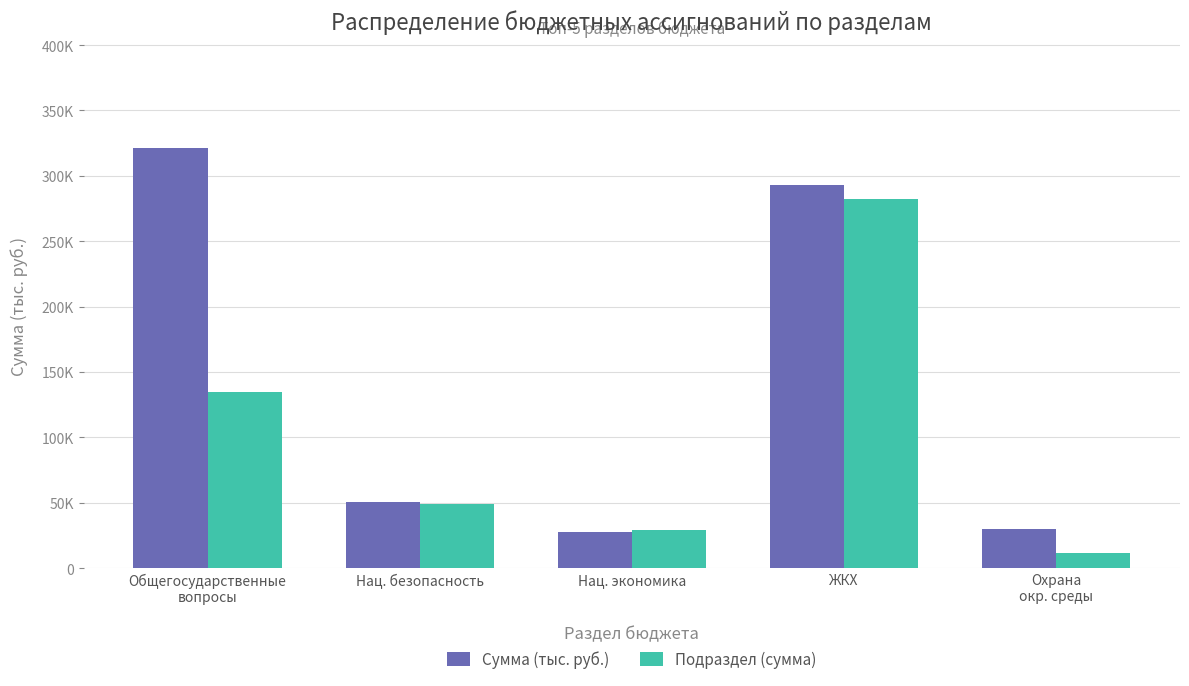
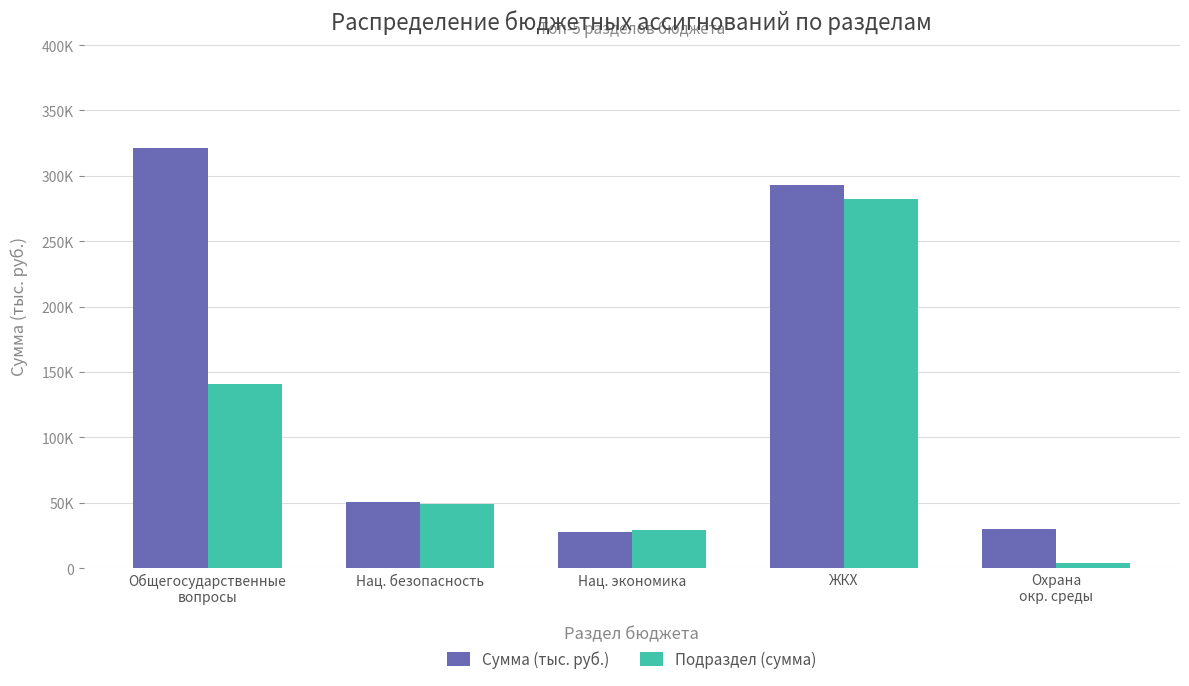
  {
    "Сумма (тыс. руб.)": {
      "Общегосударственные вопросы": 321000,
      "Нац. безопасность": 51000,
      "Нац. экономика": 28000,
      "ЖКХ": 293000,
      "Охрана окр. среды": 30000
    },
    "Подраздел (сумма)": {
-     "Общегосударственные вопросы": 135000,
+     "Общегосударственные вопросы": 141000,
      "Нац. безопасность": 49000,
      "Нац. экономика": 29000,
      "ЖКХ": 282000,
-     "Охрана окр. среды": 12000
+     "Охрана окр. среды": 4000
    }
  }
